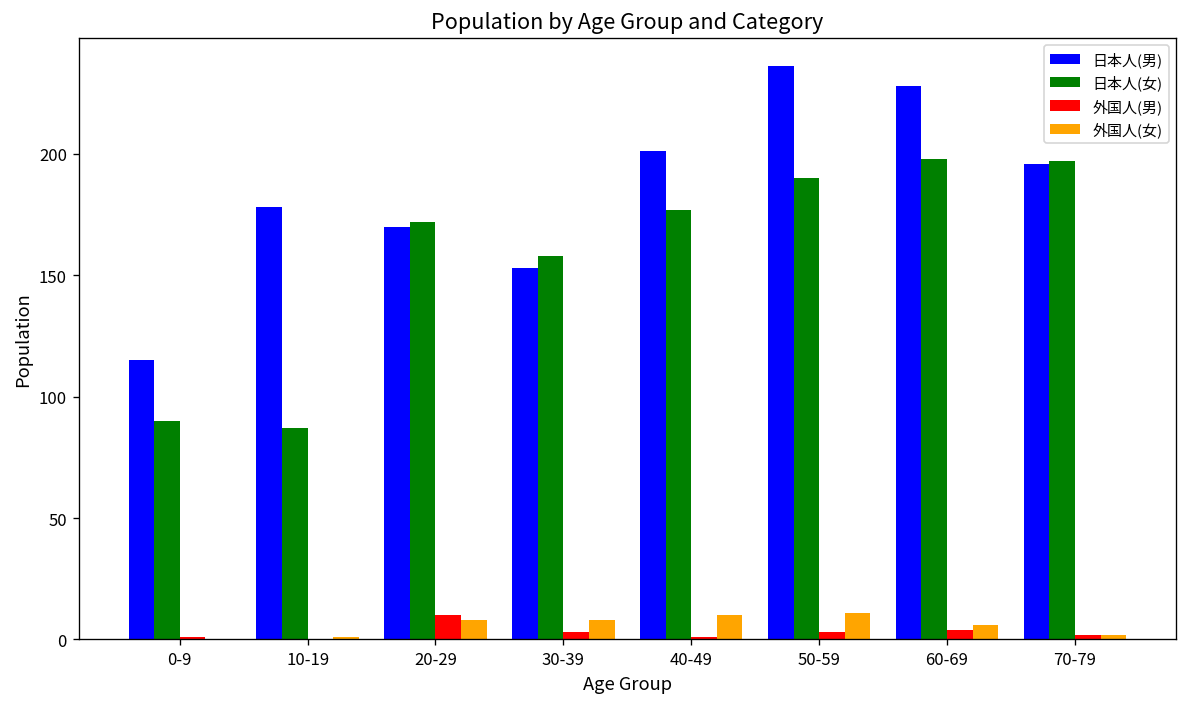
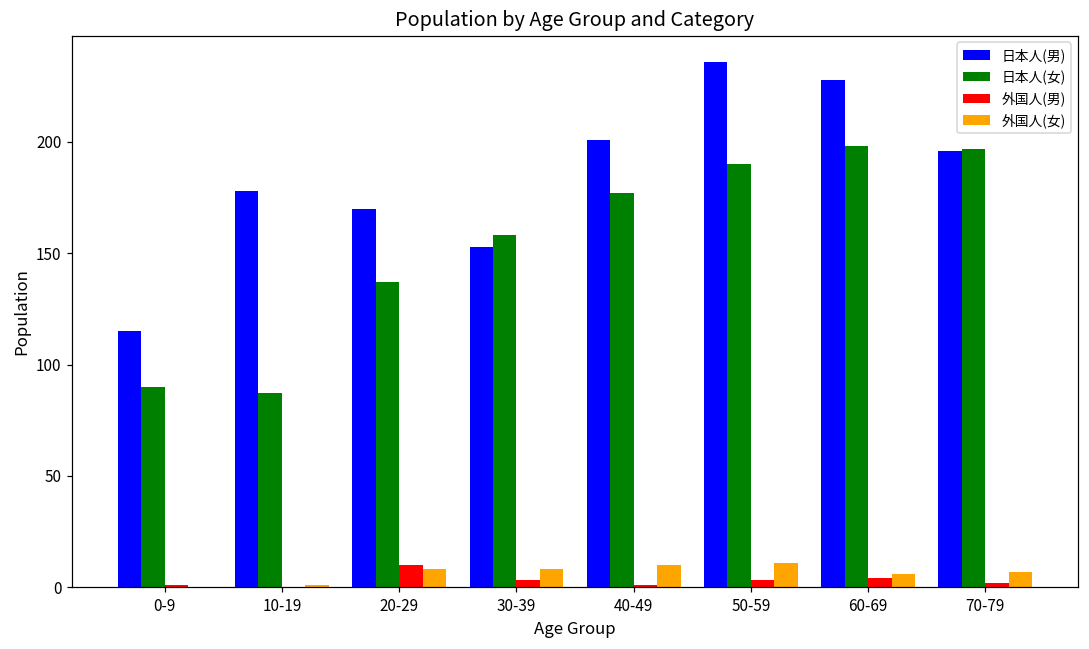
  {
    "日本人(男)": {
      "0-9": 115,
      "10-19": 178,
      "20-29": 170,
      "30-39": 153,
      "40-49": 201,
      "50-59": 236,
      "60-69": 228,
      "70-79": 196
    },
    "日本人(女)": {
      "0-9": 90,
      "10-19": 87,
-     "20-29": 172,
+     "20-29": 137,
      "30-39": 158,
      "40-49": 177,
      "50-59": 190,
      "60-69": 198,
      "70-79": 197
    },
    "外国人(男)": {
      "10-19": 0,
      "20-29": 10,
      "30-39": 3,
      "50-59": 3,
      "60-69": 4,
      "70-79": 2
    },
    "外国人(女)": {
      "0-9": 0,
      "20-29": 8,
      "30-39": 8,
      "40-49": 10,
      "50-59": 11,
      "60-69": 6,
-     "70-79": 2
+     "70-79": 7
    }
  }
